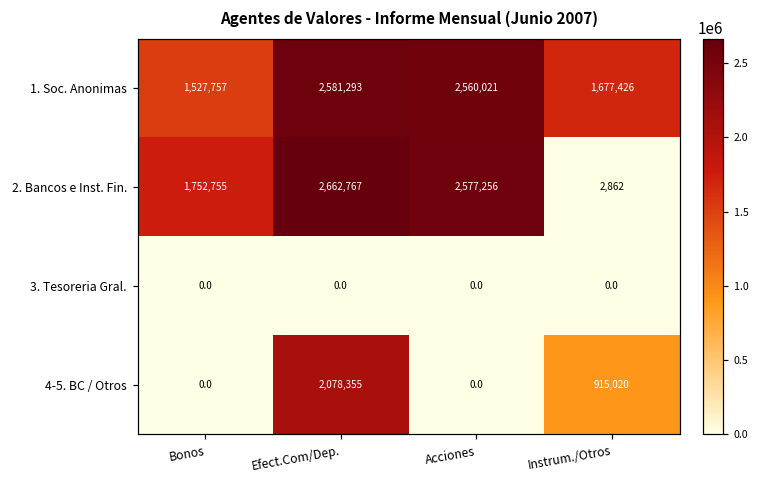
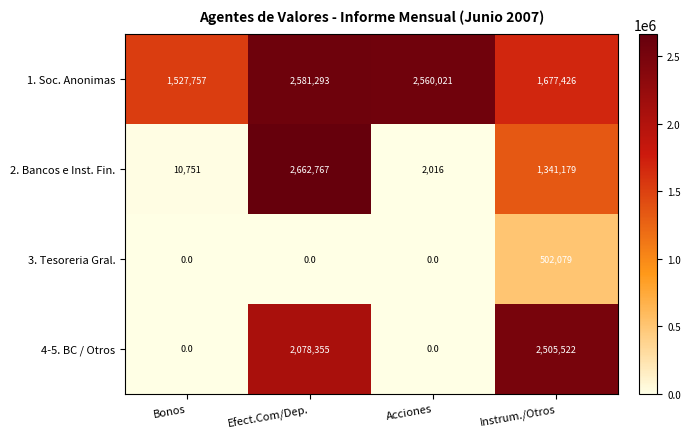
  {
    "1. Soc. Anonimas": {
      "Bonos": "1,527,757",
      "Efect.Com/Dep.": "2,581,293",
      "Acciones": "2,560,021",
      "Instrum./Otros": "1,677,426"
    },
    "2. Bancos e Inst. Fin.": {
-     "Bonos": "1,752,755",
+     "Bonos": "10,751",
      "Efect.Com/Dep.": "2,662,767",
-     "Acciones": "2,577,256",
-     "Instrum./Otros": "2,862"
+     "Acciones": "2,016",
+     "Instrum./Otros": "1,341,179"
    },
    "3. Tesoreria Gral.": {
      "Bonos": "0.0",
      "Efect.Com/Dep.": "0.0",
      "Acciones": "0.0",
-     "Instrum./Otros": "0.0"
+     "Instrum./Otros": "502,079"
    },
    "4-5. BC / Otros": {
      "Bonos": "0.0",
      "Efect.Com/Dep.": "2,078,355",
      "Acciones": "0.0",
-     "Instrum./Otros": "915,020"
+     "Instrum./Otros": "2,505,522"
    }
  }
